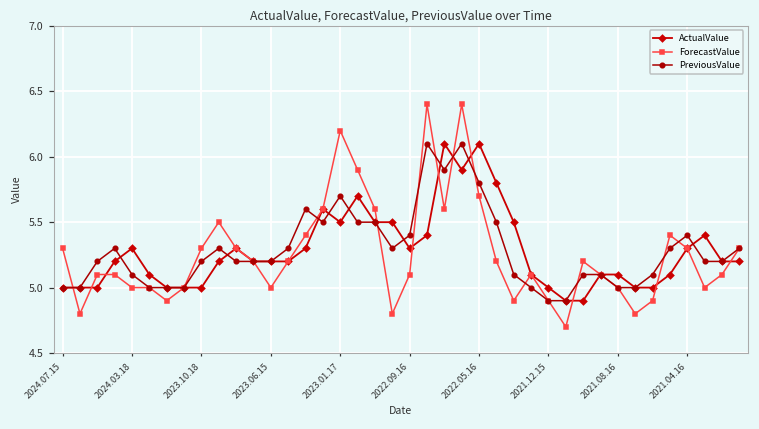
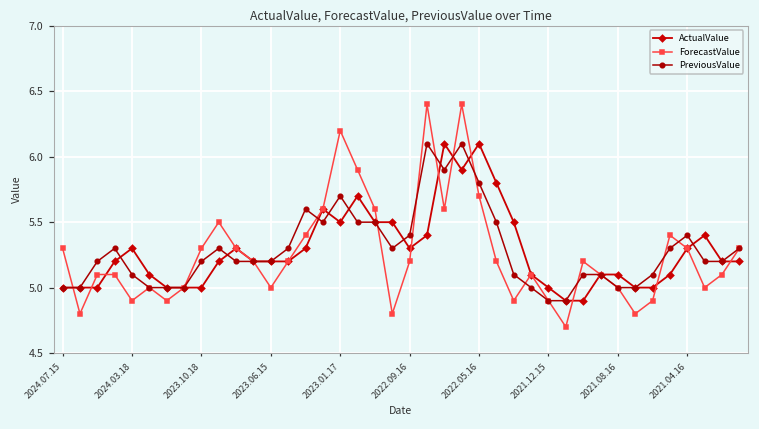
  {
    "ForecastValue": {
      "2024.07.15": 5.3,
-     "2024.03.18": 5.0,
+     "2024.03.18": 4.9,
      "2023.10.18": 5.3,
      "2023.06.15": 5.0,
      "2023.01.17": 6.2,
-     "2022.09.16": 5.1,
+     "2022.09.16": 5.2,
      "2022.05.16": 5.7
    }
  }
